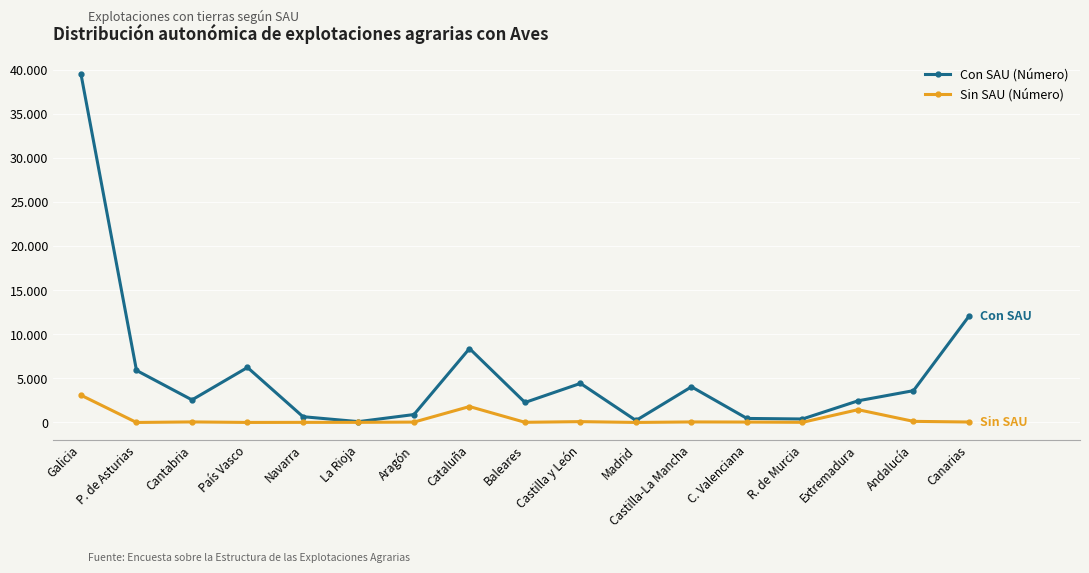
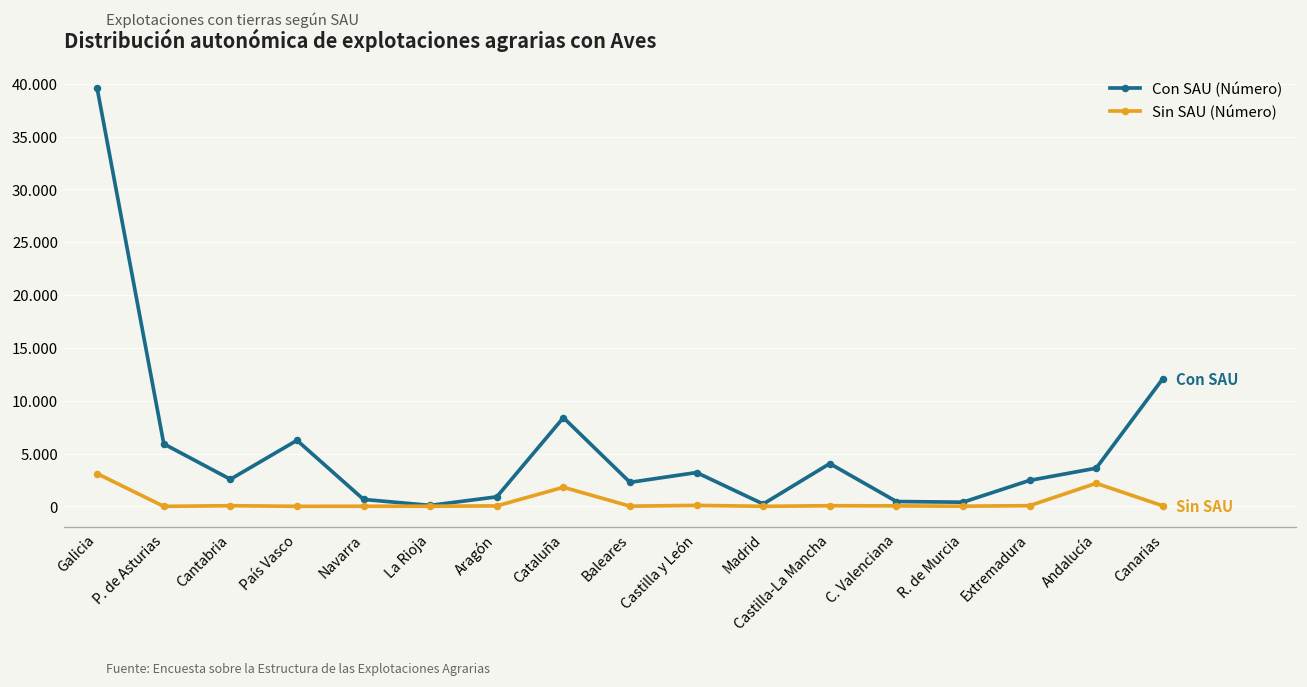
  {
    "Con SAU (Número)": {
      "Galicia": 40,
      "P. de Asturias": 6,
      "Cantabria": 3,
      "País Vasco": 6,
      "Navarra": 1,
      "Aragón": 1,
      "Cataluña": 8,
      "Baleares": 2,
-     "Castilla y León": 4,
+     "Castilla y León": 3,
      "Castilla-La Mancha": 4,
      "C. Valenciana": 0,
      "R. de Murcia": 0,
      "Extremadura": 2,
      "Andalucía": 4,
      "Canarias": 12
    },
    "Sin SAU (Número)": {
      "Galicia": 3,
      "P. de Asturias": 0,
      "Cantabria": 0,
      "País Vasco": 0,
      "Navarra": 0,
      "Aragón": 0,
      "Cataluña": 2,
      "Baleares": 0,
      "Castilla y León": 0,
      "Castilla-La Mancha": 0,
      "C. Valenciana": 0,
      "R. de Murcia": 0,
-     "Extremadura": 1,
-     "Andalucía": 0,
+     "Extremadura": 0,
+     "Andalucía": 2,
      "Canarias": 0
    }
  }
